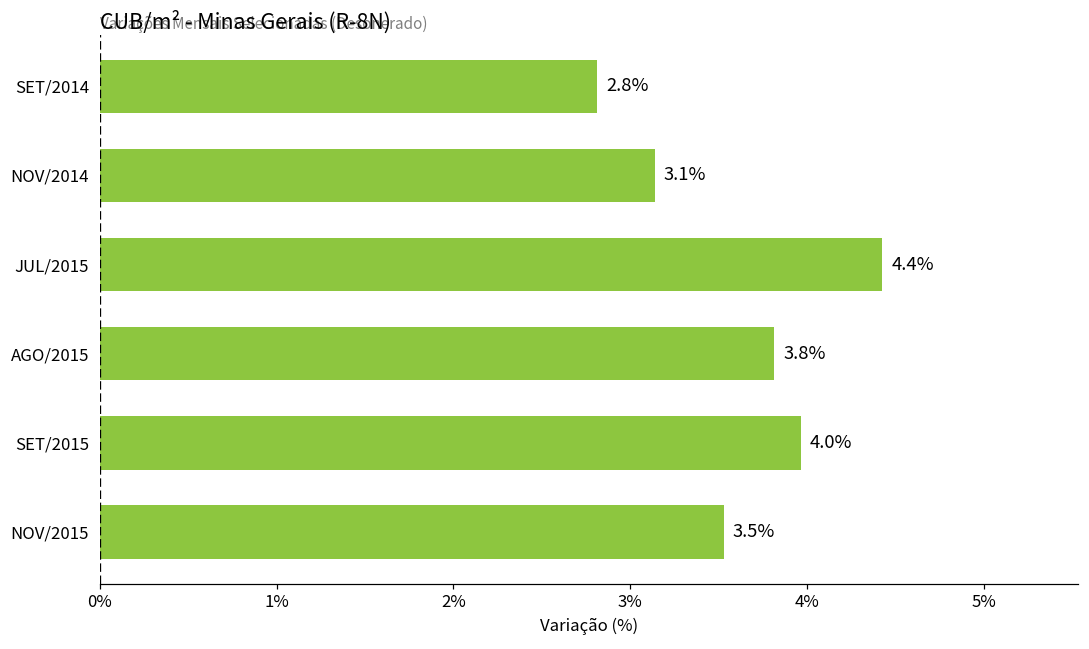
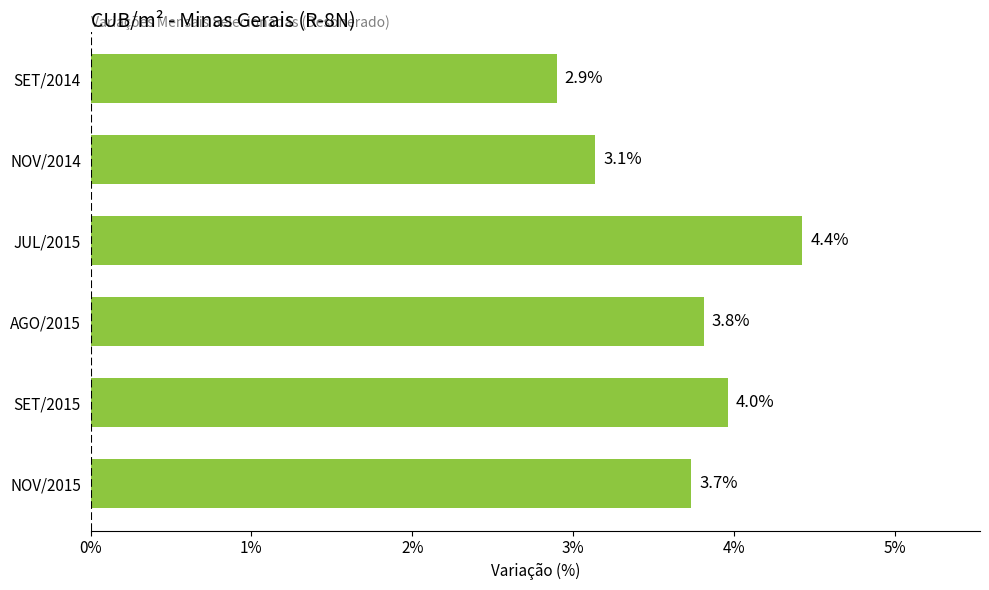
  {
-   "SET/2014": "2.8%",
+   "SET/2014": "2.9%",
    "NOV/2014": "3.1%",
    "JUL/2015": "4.4%",
    "AGO/2015": "3.8%",
    "SET/2015": "4.0%",
-   "NOV/2015": "3.5%"
+   "NOV/2015": "3.7%"
  }
